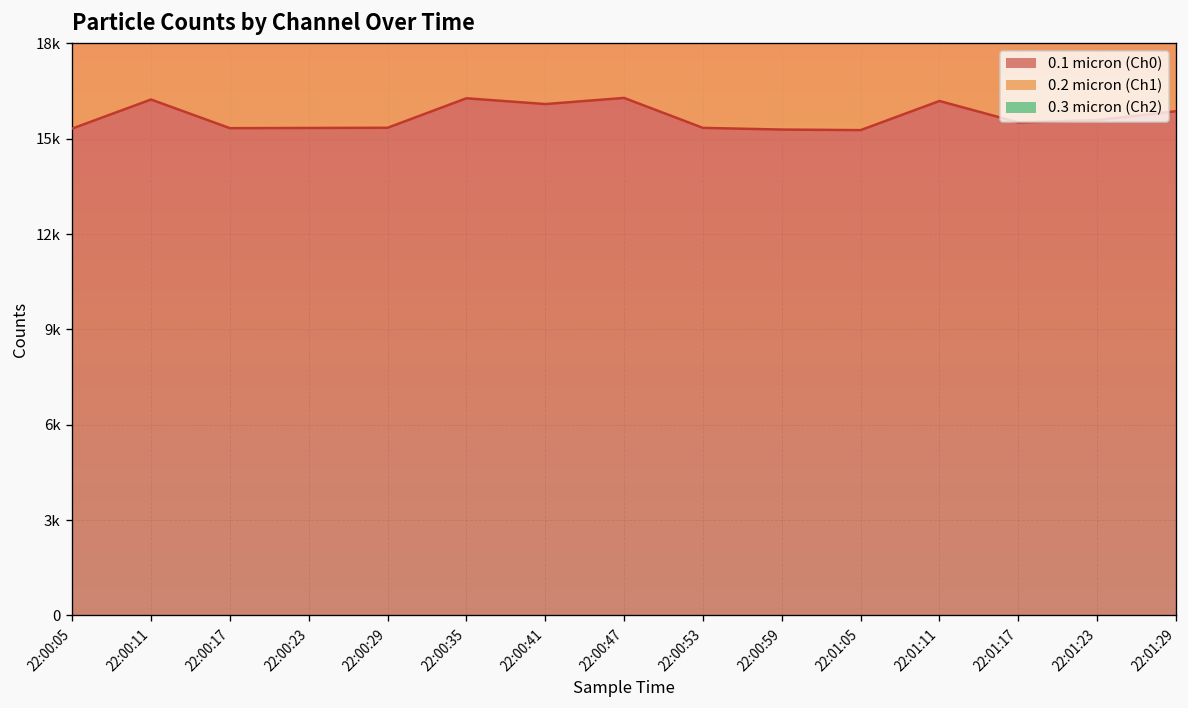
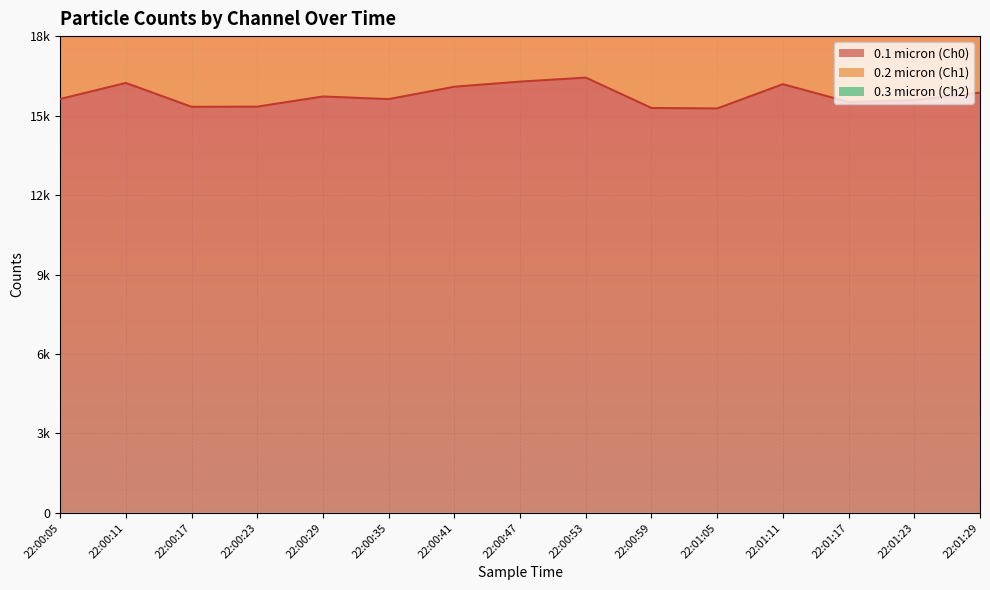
  {
    "0.1 micron (Ch0)": {
-     "22:00:05": 15300,
+     "22:00:05": 15600,
      "22:00:11": 16200,
      "22:00:17": 15300,
      "22:00:23": 15300,
-     "22:00:29": 15300,
-     "22:00:35": 16300,
+     "22:00:29": 15700,
+     "22:00:35": 15600,
      "22:00:41": 16100,
      "22:00:47": 16300,
-     "22:00:53": 15300,
+     "22:00:53": 16400,
      "22:00:59": 15300,
      "22:01:05": 15300,
      "22:01:11": 16200,
      "22:01:29": 15900
    }
  }
